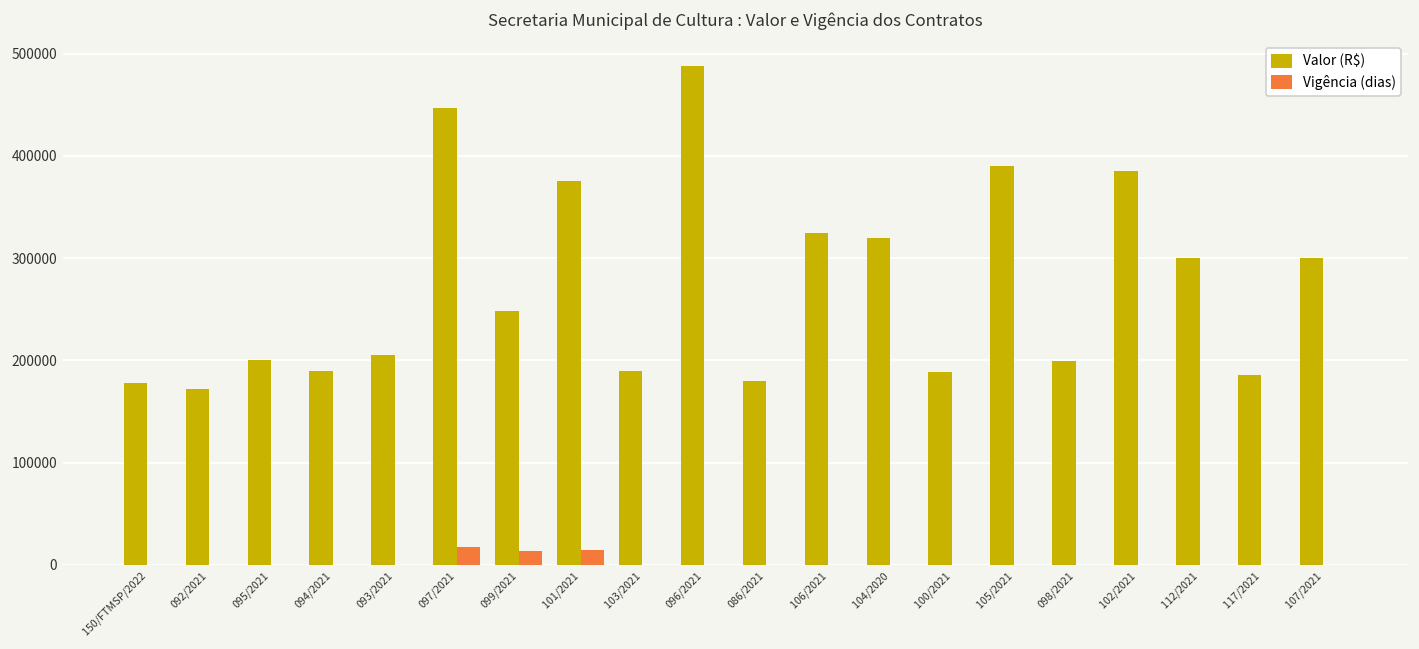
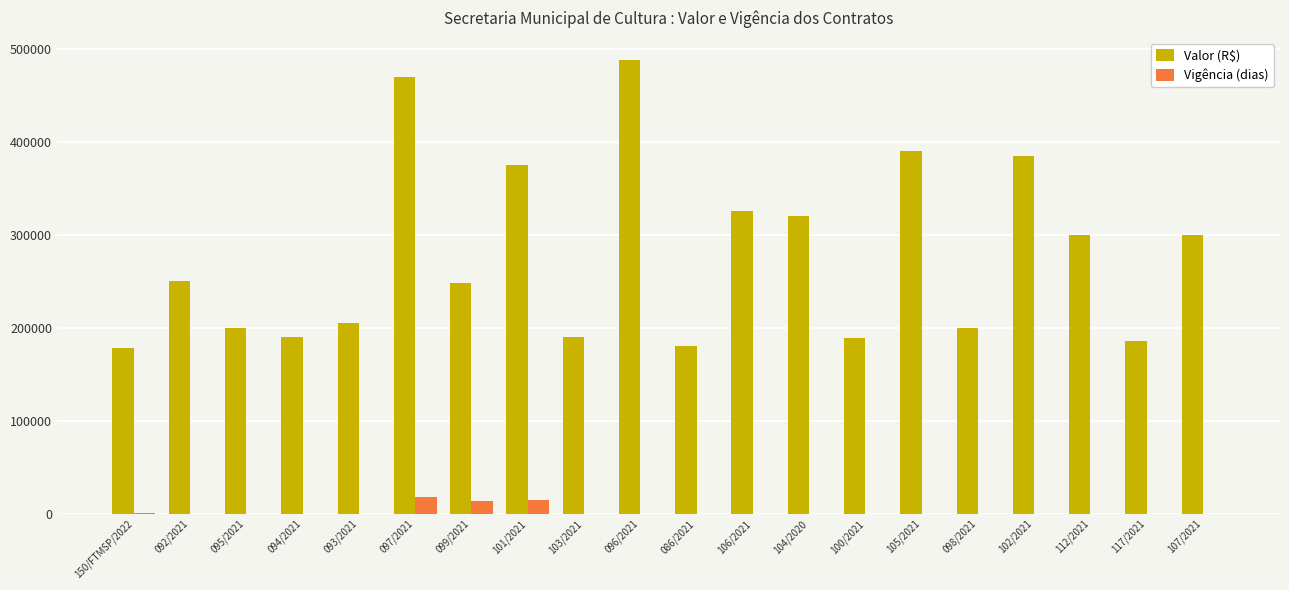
  {
    "Valor (R$)": {
      "150/FTMSP/2022": 180000,
-     "092/2021": 170000,
+     "092/2021": 250000,
      "095/2021": 200000,
      "094/2021": 190000,
      "093/2021": 210000,
-     "097/2021": 450000,
+     "097/2021": 470000,
      "099/2021": 250000,
      "101/2021": 380000,
      "103/2021": 190000,
      "096/2021": 490000,
      "086/2021": 180000,
      "106/2021": 330000,
      "104/2020": 320000,
      "100/2021": 190000,
      "105/2021": 390000,
      "098/2021": 200000,
      "102/2021": 390000,
      "112/2021": 300000,
      "117/2021": 190000,
      "107/2021": 300000
    },
    "Vigência (dias)": {
      "097/2021": 20000,
      "099/2021": 10000,
      "101/2021": 10000
    }
  }
